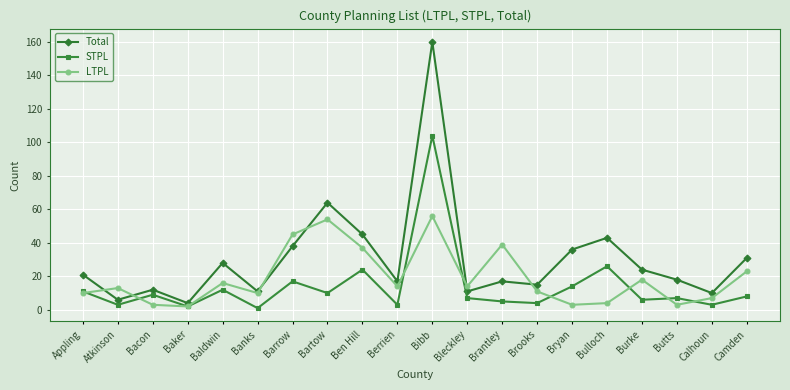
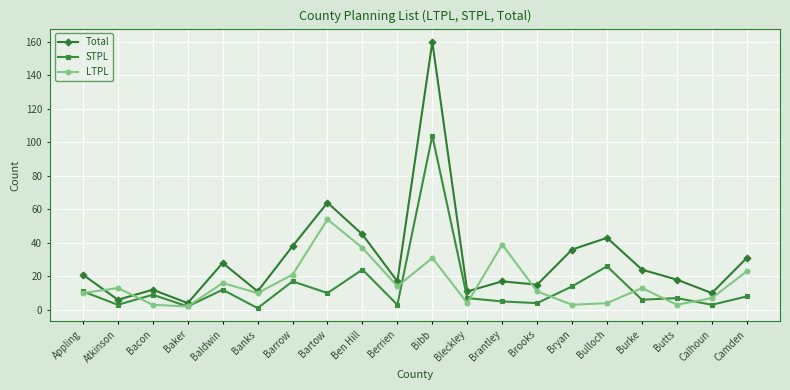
  {
    "LTPL": {
      "Atkinson": 13,
      "Bacon": 3,
      "Baldwin": 16,
-     "Barrow": 45,
+     "Barrow": 21,
      "Bartow": 54,
      "Ben Hill": 37,
      "Berrien": 14,
-     "Bibb": 56,
-     "Bleckley": 14,
+     "Bibb": 31,
+     "Bleckley": 4,
      "Brantley": 39,
      "Brooks": 11,
      "Bryan": 3,
      "Bulloch": 4,
-     "Burke": 18,
+     "Burke": 13,
      "Butts": 3,
      "Calhoun": 7,
      "Camden": 23
    }
  }
